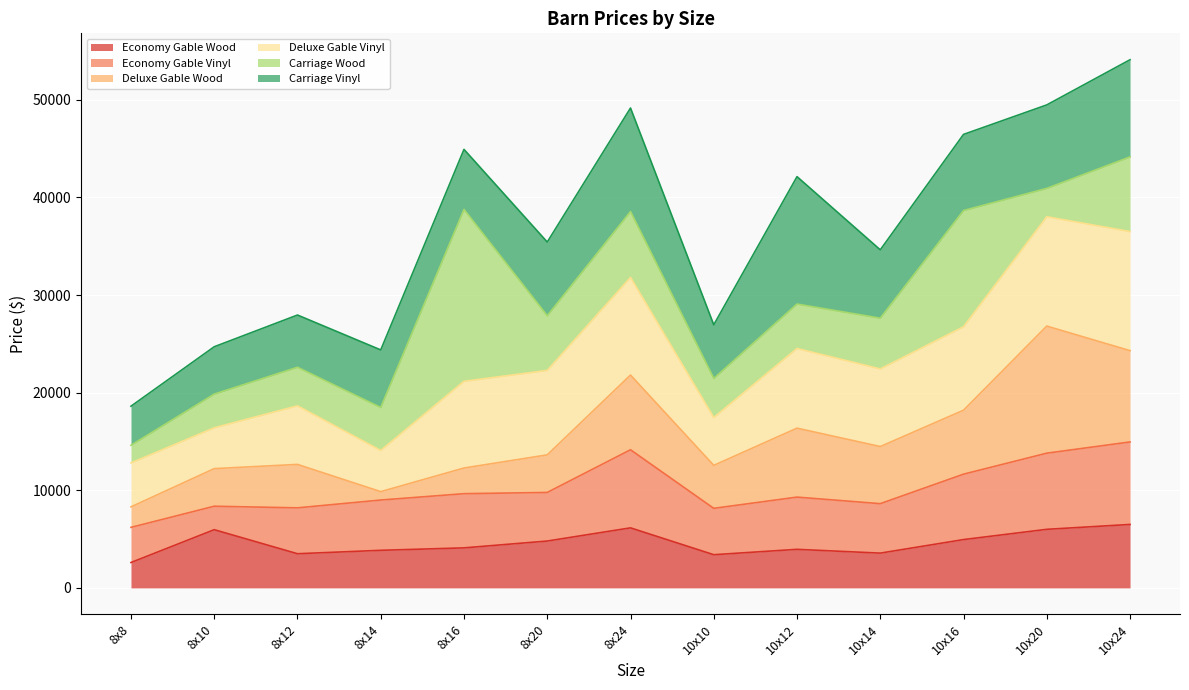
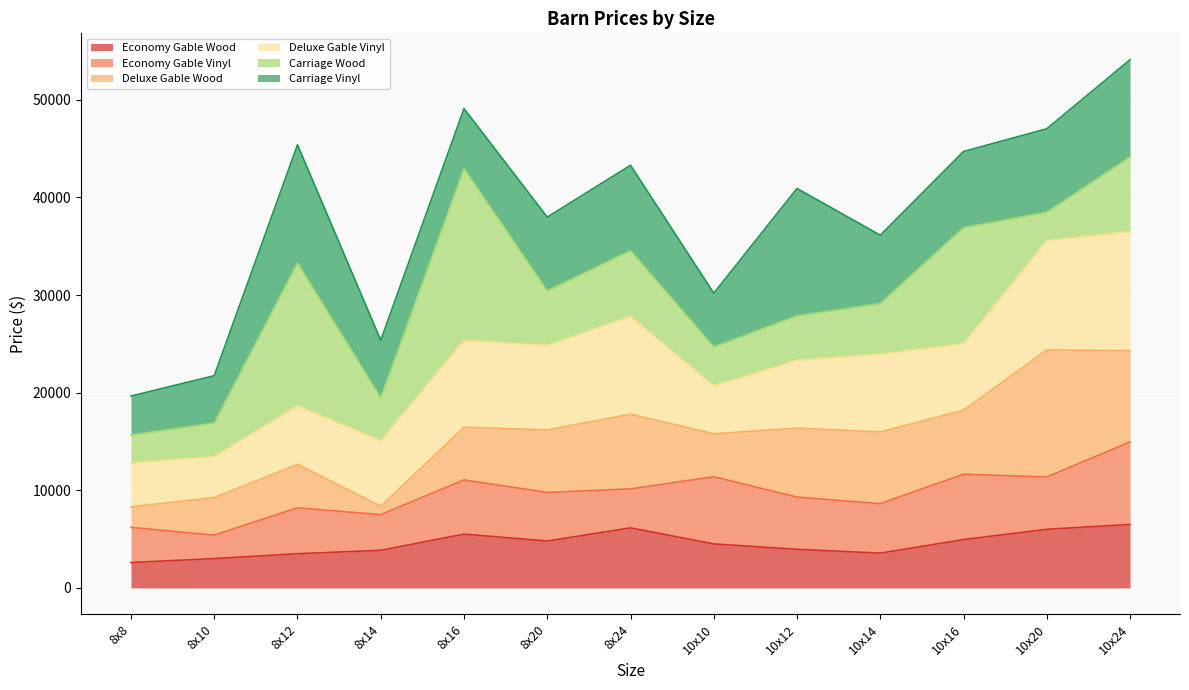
  {
    "Economy Gable Wood": {
      "8x8": 3000,
-     "8x10": 6000,
+     "8x10": 3000,
      "8x12": 4000,
      "8x14": 4000,
-     "8x16": 4000,
+     "8x16": 6000,
      "8x20": 5000,
      "8x24": 6000,
-     "10x10": 3000,
+     "10x10": 5000,
      "10x12": 4000,
      "10x14": 4000,
      "10x16": 5000,
      "10x20": 6000,
      "10x24": 7000
    },
    "Economy Gable Vinyl": {
      "8x8": 4000,
      "8x10": 2000,
      "8x12": 5000,
-     "8x14": 5000,
+     "8x14": 4000,
      "8x16": 6000,
      "8x20": 5000,
-     "8x24": 8000,
-     "10x10": 5000,
+     "8x24": 4000,
+     "10x10": 7000,
      "10x12": 5000,
      "10x14": 5000,
      "10x16": 7000,
-     "10x20": 8000,
+     "10x20": 5000,
      "10x24": 8000
    },
    "Deluxe Gable Wood": {
      "8x8": 2000,
      "8x10": 4000,
      "8x12": 4000,
      "8x14": 1000,
-     "8x16": 3000,
-     "8x20": 4000,
+     "8x16": 5000,
+     "8x20": 6000,
      "8x24": 8000,
      "10x10": 4000,
      "10x12": 7000,
-     "10x14": 6000,
+     "10x14": 7000,
      "10x16": 7000,
      "10x20": 13000,
      "10x24": 9000
    },
    "Deluxe Gable Vinyl": {
      "8x8": 5000,
      "8x10": 4000,
      "8x12": 6000,
-     "8x14": 4000,
+     "8x14": 7000,
      "8x16": 9000,
      "8x20": 9000,
      "8x24": 10000,
      "10x10": 5000,
-     "10x12": 8000,
+     "10x12": 7000,
      "10x14": 8000,
-     "10x16": 9000,
+     "10x16": 7000,
      "10x20": 11000,
      "10x24": 12000
    },
    "Carriage Wood": {
-     "8x8": 2000,
+     "8x8": 3000,
      "8x10": 3000,
-     "8x12": 4000,
+     "8x12": 15000,
      "8x14": 4000,
      "8x16": 18000,
      "8x20": 6000,
      "8x24": 7000,
      "10x10": 4000,
      "10x12": 5000,
      "10x14": 5000,
      "10x16": 12000,
      "10x20": 3000,
      "10x24": 8000
    },
    "Carriage Vinyl": {
      "8x8": 4000,
      "8x10": 5000,
-     "8x12": 5000,
+     "8x12": 12000,
      "8x14": 6000,
      "8x16": 6000,
      "8x20": 8000,
-     "8x24": 11000,
+     "8x24": 9000,
      "10x10": 6000,
      "10x12": 13000,
      "10x14": 7000,
      "10x16": 8000,
      "10x20": 9000,
      "10x24": 10000
    }
  }
